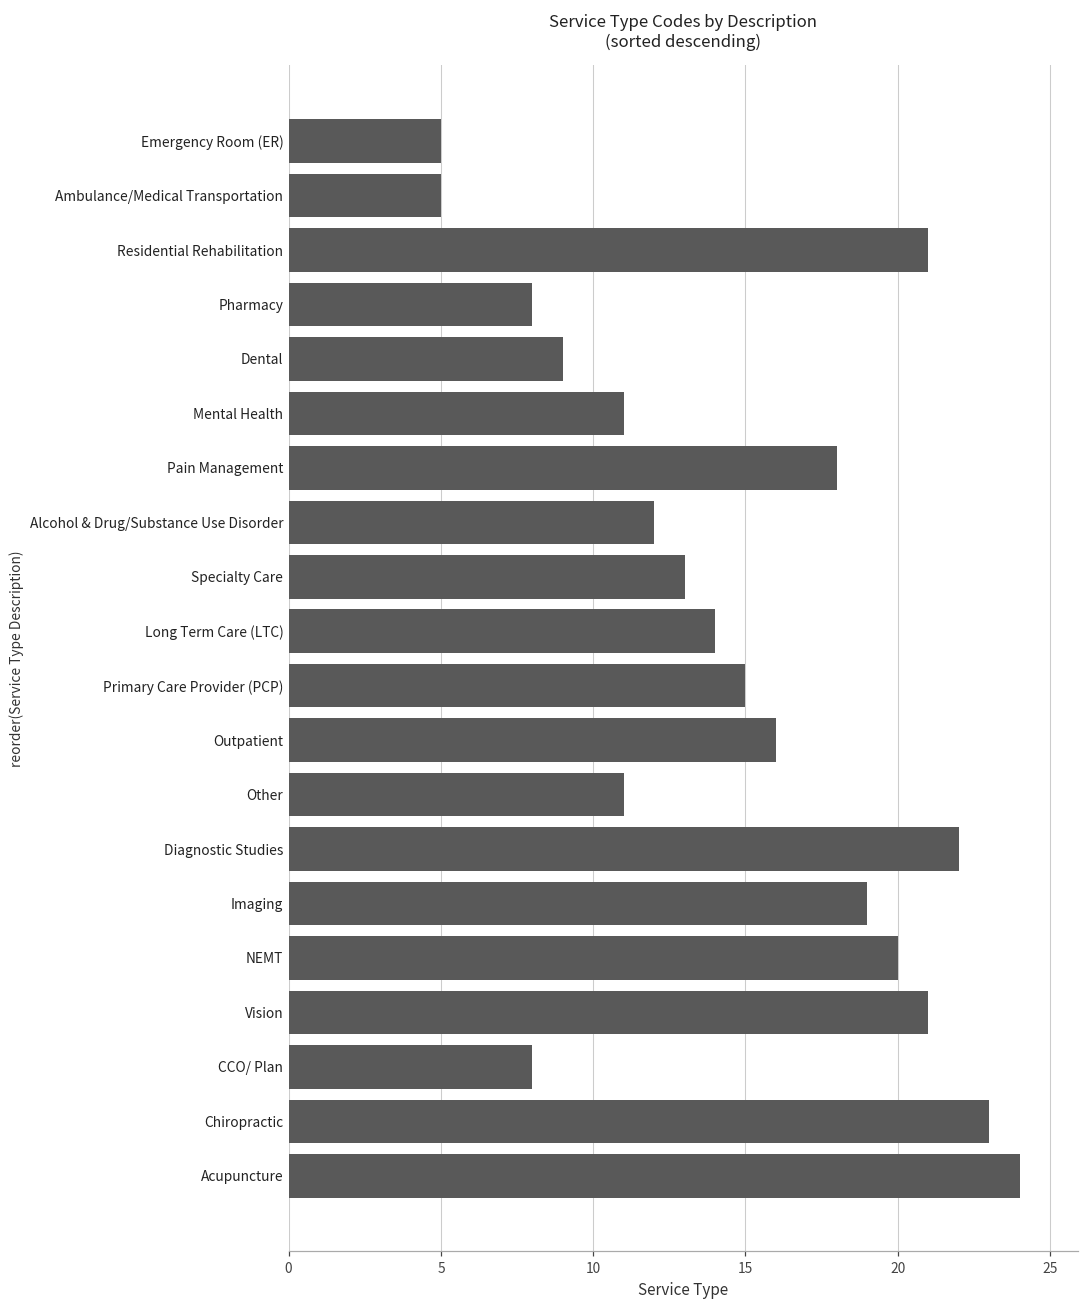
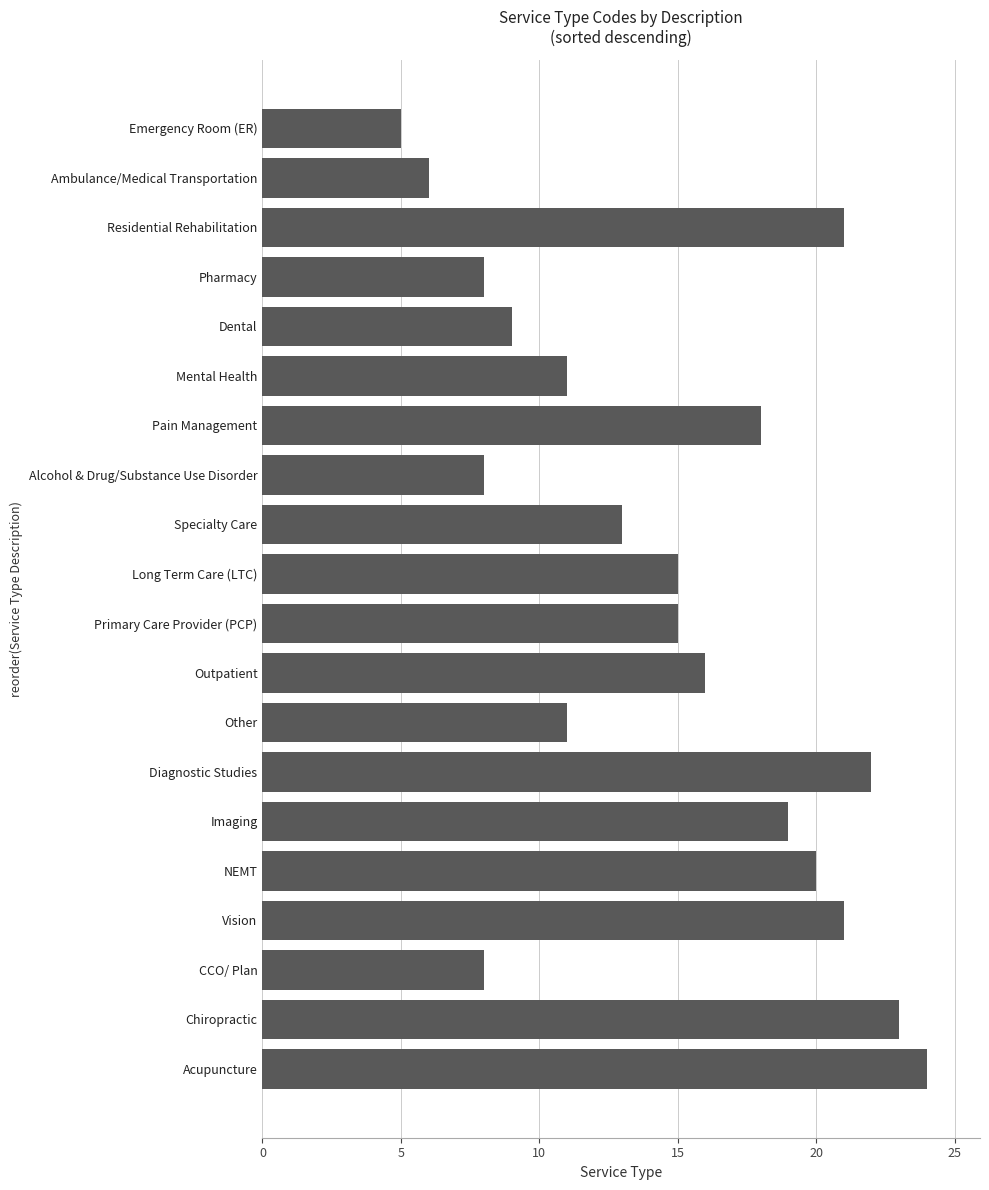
  {
    "Emergency Room (ER)": 5,
-   "Ambulance/Medical Transportation": 5,
+   "Ambulance/Medical Transportation": 6,
    "Residential Rehabilitation": 21,
    "Pharmacy": 8,
    "Dental": 9,
    "Mental Health": 11,
    "Pain Management": 18,
-   "Alcohol & Drug/Substance Use Disorder": 12,
+   "Alcohol & Drug/Substance Use Disorder": 8,
    "Specialty Care": 13,
-   "Long Term Care (LTC)": 14,
+   "Long Term Care (LTC)": 15,
    "Primary Care Provider (PCP)": 15,
    "Outpatient": 16,
    "Other": 11,
    "Diagnostic Studies": 22,
    "Imaging": 19,
    "NEMT": 20,
    "Vision": 21,
    "CCO/ Plan": 8,
    "Chiropractic": 23,
    "Acupuncture": 24
  }
